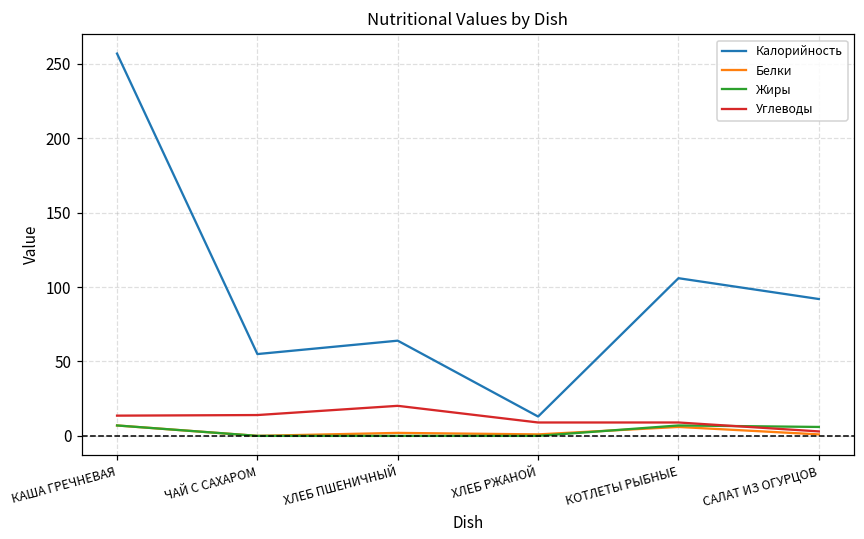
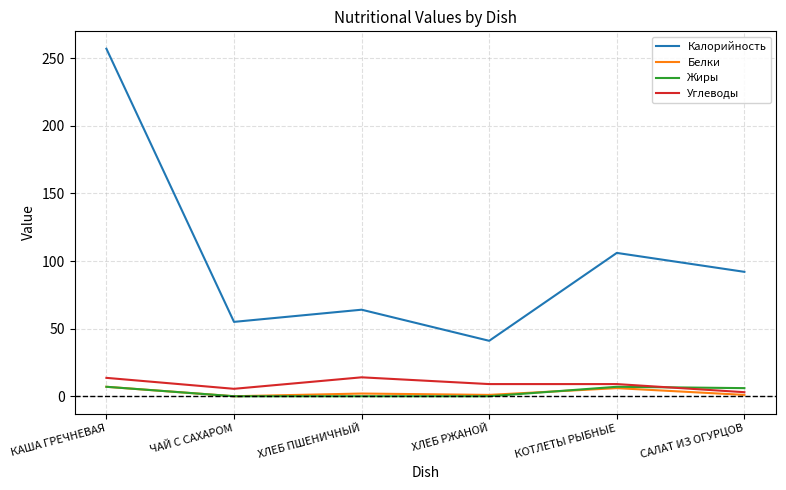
  {
    "Калорийность": {
      "КАША ГРЕЧНЕВАЯ": 257,
      "ЧАЙ С САХАРОМ": 55,
      "ХЛЕБ ПШЕНИЧНЫЙ": 64,
-     "ХЛЕБ РЖАНОЙ": 13,
+     "ХЛЕБ РЖАНОЙ": 41,
      "КОТЛЕТЫ РЫБНЫЕ": 106,
      "САЛАТ ИЗ ОГУРЦОВ": 92
    },
    "Белки": {
      "ХЛЕБ ПШЕНИЧНЫЙ": 2,
      "САЛАТ ИЗ ОГУРЦОВ": 1
    },
    "Жиры": {
      "ХЛЕБ ПШЕНИЧНЫЙ": 0,
      "САЛАТ ИЗ ОГУРЦОВ": 6
    },
    "Углеводы": {
      "КАША ГРЕЧНЕВАЯ": 14,
-     "ЧАЙ С САХАРОМ": 14,
-     "ХЛЕБ ПШЕНИЧНЫЙ": 20,
+     "ЧАЙ С САХАРОМ": 6,
+     "ХЛЕБ ПШЕНИЧНЫЙ": 14,
      "ХЛЕБ РЖАНОЙ": 9,
      "КОТЛЕТЫ РЫБНЫЕ": 9,
      "САЛАТ ИЗ ОГУРЦОВ": 3
    }
  }
